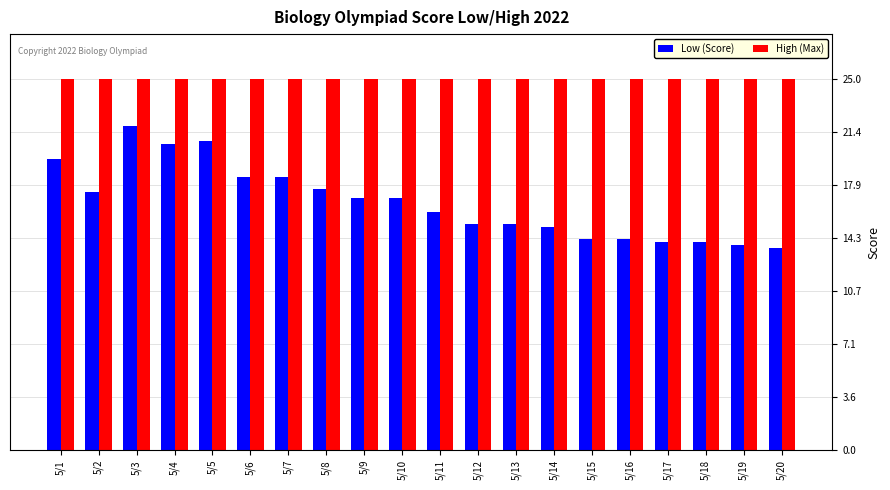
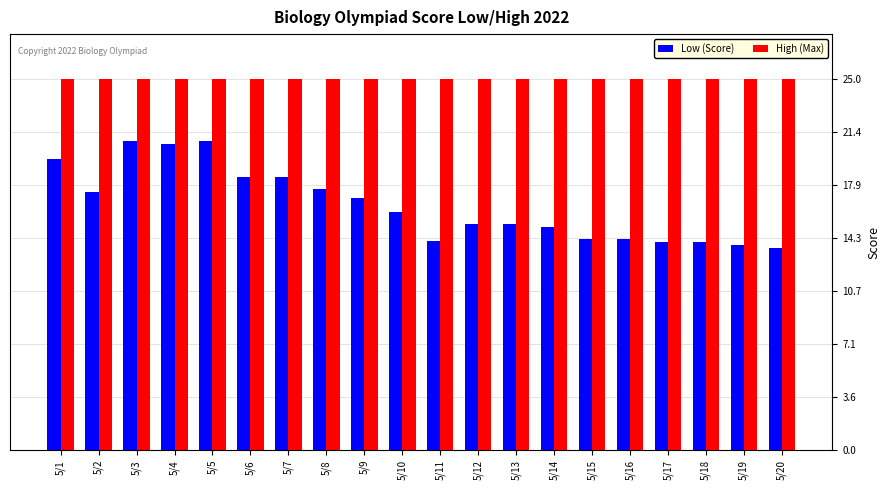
  {
    "Low (Score)": {
      "5/1": 19.6,
      "5/2": 17.4,
-     "5/3": 21.8,
+     "5/3": 20.8,
      "5/4": 20.6,
      "5/5": 20.8,
      "5/6": 18.4,
      "5/7": 18.4,
      "5/8": 17.6,
      "5/9": 17.0,
-     "5/10": 17,
-     "5/11": 16.0,
+     "5/10": 16,
+     "5/11": 14.1,
      "5/12": 15.2,
      "5/13": 15.2,
      "5/14": 15.0,
      "5/15": 14.2,
      "5/16": 14.2,
      "5/17": 14.0,
      "5/18": 14.0,
      "5/19": 13.8,
      "5/20": 13.6
    },
    "High (Max)": {
      "5/4": 25.0,
      "5/5": 25.0,
      "5/6": 25.0,
      "5/7": 25.0,
      "5/8": 25.0,
      "5/9": 25.0,
      "5/10": 25.0,
      "5/11": 25.0,
      "5/12": 25.0,
      "5/13": 25.0,
      "5/14": 25.0,
      "5/15": 25.0,
      "5/16": 25.0,
      "5/17": 25.0,
      "5/18": 25.0,
      "5/19": 25.0,
      "5/20": 25.0
    }
  }
